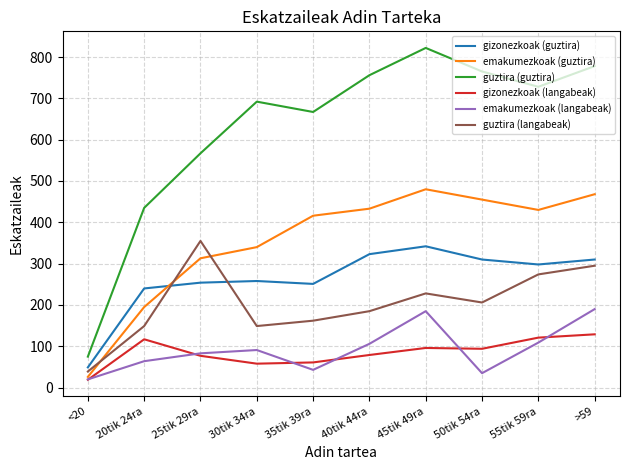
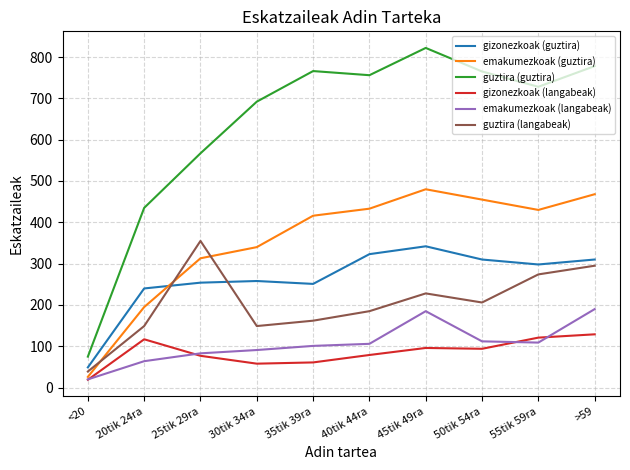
  {
    "gizonezkoak (guztira)": {
      "<20": 50,
      "20tik 24ra": 240,
      "25tik 29ra": 250,
      "30tik 34ra": 260,
      "35tik 39ra": 250,
      "40tik 44ra": 320,
      "45tik 49ra": 340,
      "50tik 54ra": 310,
      "55tik 59ra": 300,
      ">59": 310
    },
    "emakumezkoak (guztira)": {
      "20tik 24ra": 200,
      "25tik 29ra": 310,
      "30tik 34ra": 340,
      "35tik 39ra": 420,
      "40tik 44ra": 430,
      "45tik 49ra": 480,
      "50tik 54ra": 460,
      "55tik 59ra": 430,
      ">59": 470
    },
    "guztira (guztira)": {
      "<20": 80,
      "20tik 24ra": 440,
      "25tik 29ra": 570,
      "30tik 34ra": 690,
-     "35tik 39ra": 670,
+     "35tik 39ra": 770,
      "40tik 44ra": 760,
      "45tik 49ra": 820
    },
    "gizonezkoak (langabeak)": {
      "20tik 24ra": 120,
      "30tik 34ra": 60,
      "35tik 39ra": 60,
      "40tik 44ra": 80,
      "45tik 49ra": 100,
      "50tik 54ra": 90,
      "55tik 59ra": 120,
      ">59": 130
    },
    "emakumezkoak (langabeak)": {
      "20tik 24ra": 60,
      "30tik 34ra": 90,
-     "35tik 39ra": 40,
+     "35tik 39ra": 100,
      "40tik 44ra": 110,
      "45tik 49ra": 190,
-     "50tik 54ra": 40,
+     "50tik 54ra": 110,
      "55tik 59ra": 110,
      ">59": 190
    },
    "guztira (langabeak)": {
      "<20": 40,
      "20tik 24ra": 150,
      "25tik 29ra": 360,
      "30tik 34ra": 150,
      "35tik 39ra": 160,
      "40tik 44ra": 190,
      "45tik 49ra": 230,
      "50tik 54ra": 210,
      "55tik 59ra": 270,
      ">59": 300
    }
  }
